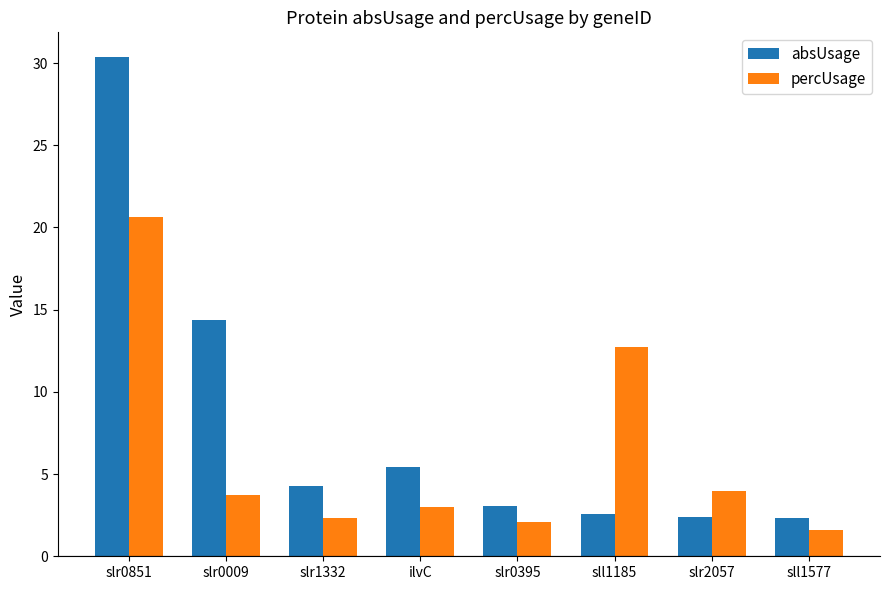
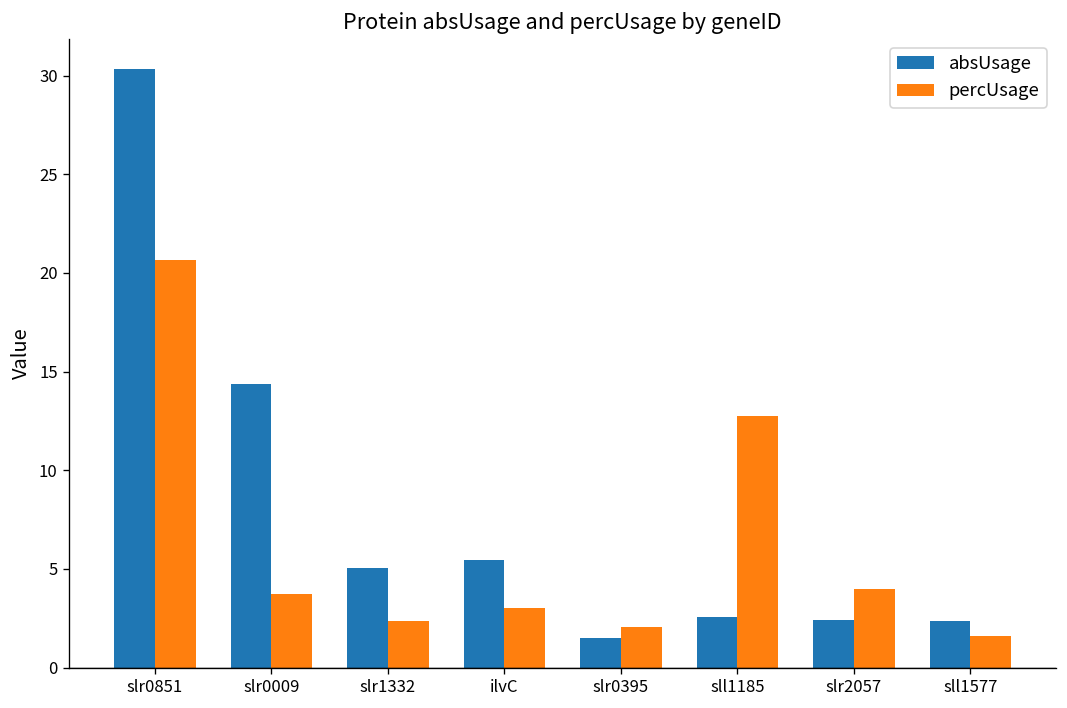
  {
    "absUsage": {
      "slr0851": 30.4,
      "slr0009": 14.4,
-     "slr1332": 4.3,
+     "slr1332": 5.0,
      "ilvC": 5.5,
-     "slr0395": 3.0,
+     "slr0395": 1.5,
      "sll1185": 2.6,
      "slr2057": 2.4,
      "sll1577": 2.4
    },
    "percUsage": {
      "slr0851": 20.7,
      "slr0009": 3.7,
      "slr1332": 2.3,
      "ilvC": 3.0,
      "slr0395": 2.1,
      "sll1185": 12.7,
      "slr2057": 4.0,
      "sll1577": 1.6
    }
  }
